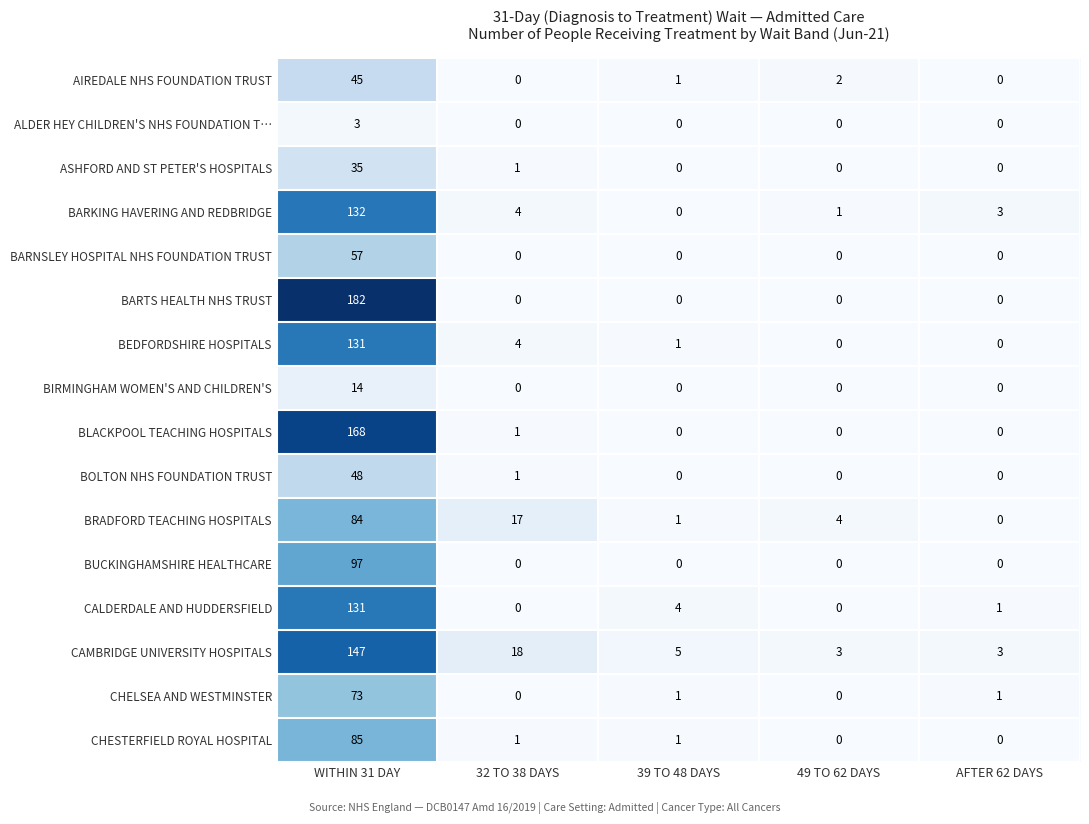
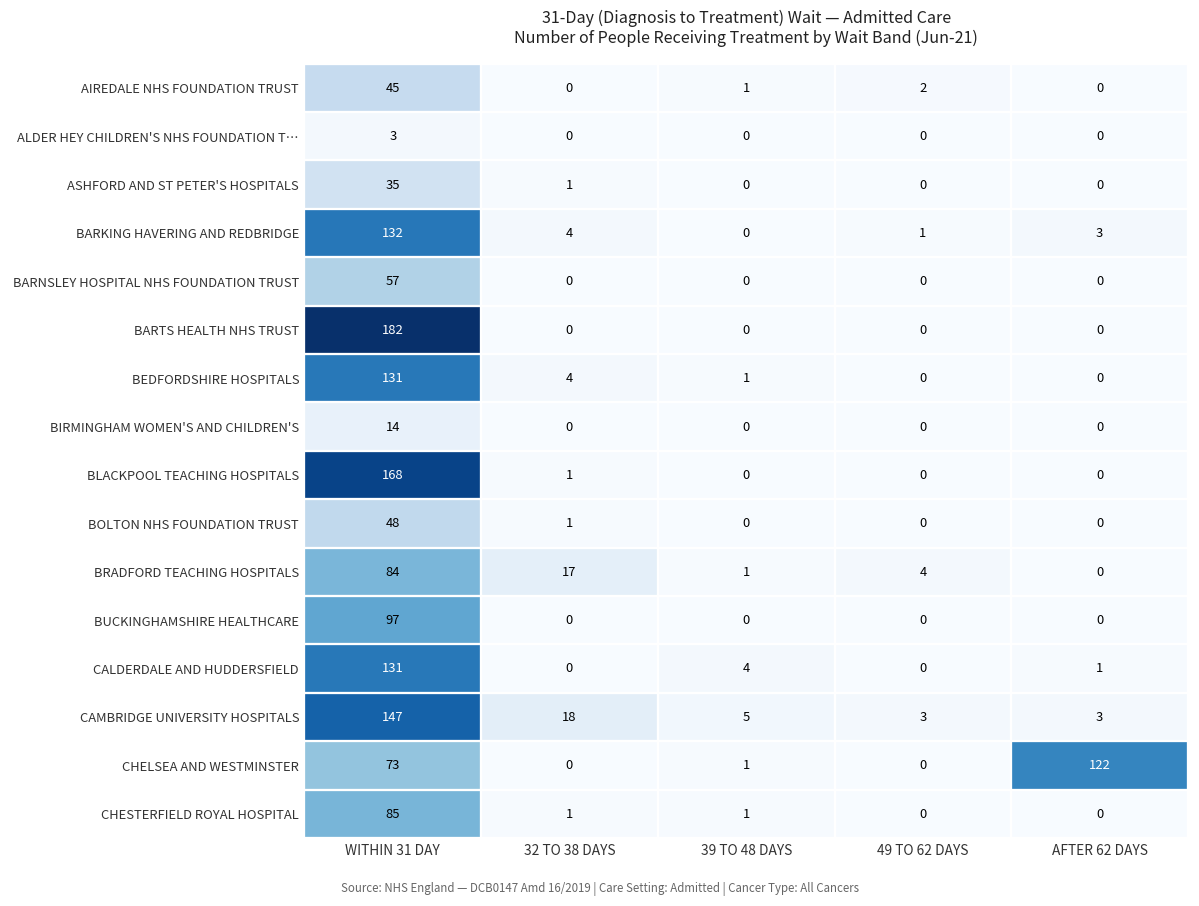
  {
    "AIREDALE NHS FOUNDATION TRUST": {
      "WITHIN 31 DAY": 45,
      "32 TO 38 DAYS": 0,
      "39 TO 48 DAYS": 1,
      "49 TO 62 DAYS": 2,
      "AFTER 62 DAYS": 0
    },
    "ALDER HEY CHILDREN'S NHS FOUNDATION T…": {
      "WITHIN 31 DAY": 3,
      "32 TO 38 DAYS": 0,
      "39 TO 48 DAYS": 0,
      "49 TO 62 DAYS": 0,
      "AFTER 62 DAYS": 0
    },
    "ASHFORD AND ST PETER'S HOSPITALS": {
      "WITHIN 31 DAY": 35,
      "32 TO 38 DAYS": 1,
      "39 TO 48 DAYS": 0,
      "49 TO 62 DAYS": 0,
      "AFTER 62 DAYS": 0
    },
    "BARKING HAVERING AND REDBRIDGE": {
      "WITHIN 31 DAY": 132,
      "32 TO 38 DAYS": 4,
      "39 TO 48 DAYS": 0,
      "49 TO 62 DAYS": 1,
      "AFTER 62 DAYS": 3
    },
    "BARNSLEY HOSPITAL NHS FOUNDATION TRUST": {
      "WITHIN 31 DAY": 57,
      "32 TO 38 DAYS": 0,
      "39 TO 48 DAYS": 0,
      "49 TO 62 DAYS": 0,
      "AFTER 62 DAYS": 0
    },
    "BARTS HEALTH NHS TRUST": {
      "WITHIN 31 DAY": 182,
      "32 TO 38 DAYS": 0,
      "39 TO 48 DAYS": 0,
      "49 TO 62 DAYS": 0,
      "AFTER 62 DAYS": 0
    },
    "BEDFORDSHIRE HOSPITALS": {
      "WITHIN 31 DAY": 131,
      "32 TO 38 DAYS": 4,
      "39 TO 48 DAYS": 1,
      "49 TO 62 DAYS": 0,
      "AFTER 62 DAYS": 0
    },
    "BIRMINGHAM WOMEN'S AND CHILDREN'S": {
      "WITHIN 31 DAY": 14,
      "32 TO 38 DAYS": 0,
      "39 TO 48 DAYS": 0,
      "49 TO 62 DAYS": 0,
      "AFTER 62 DAYS": 0
    },
    "BLACKPOOL TEACHING HOSPITALS": {
      "WITHIN 31 DAY": 168,
      "32 TO 38 DAYS": 1,
      "39 TO 48 DAYS": 0,
      "49 TO 62 DAYS": 0,
      "AFTER 62 DAYS": 0
    },
    "BOLTON NHS FOUNDATION TRUST": {
      "WITHIN 31 DAY": 48,
      "32 TO 38 DAYS": 1,
      "39 TO 48 DAYS": 0,
      "49 TO 62 DAYS": 0,
      "AFTER 62 DAYS": 0
    },
    "BRADFORD TEACHING HOSPITALS": {
      "WITHIN 31 DAY": 84,
      "32 TO 38 DAYS": 17,
      "39 TO 48 DAYS": 1,
      "49 TO 62 DAYS": 4,
      "AFTER 62 DAYS": 0
    },
    "BUCKINGHAMSHIRE HEALTHCARE": {
      "WITHIN 31 DAY": 97,
      "32 TO 38 DAYS": 0,
      "39 TO 48 DAYS": 0,
      "49 TO 62 DAYS": 0,
      "AFTER 62 DAYS": 0
    },
    "CALDERDALE AND HUDDERSFIELD": {
      "WITHIN 31 DAY": 131,
      "32 TO 38 DAYS": 0,
      "39 TO 48 DAYS": 4,
      "49 TO 62 DAYS": 0,
      "AFTER 62 DAYS": 1
    },
    "CAMBRIDGE UNIVERSITY HOSPITALS": {
      "WITHIN 31 DAY": 147,
      "32 TO 38 DAYS": 18,
      "39 TO 48 DAYS": 5,
      "49 TO 62 DAYS": 3,
      "AFTER 62 DAYS": 3
    },
    "CHELSEA AND WESTMINSTER": {
      "WITHIN 31 DAY": 73,
      "32 TO 38 DAYS": 0,
      "39 TO 48 DAYS": 1,
      "49 TO 62 DAYS": 0,
-     "AFTER 62 DAYS": 1
+     "AFTER 62 DAYS": 122
    },
    "CHESTERFIELD ROYAL HOSPITAL": {
      "WITHIN 31 DAY": 85,
      "32 TO 38 DAYS": 1,
      "39 TO 48 DAYS": 1,
      "49 TO 62 DAYS": 0,
      "AFTER 62 DAYS": 0
    }
  }
